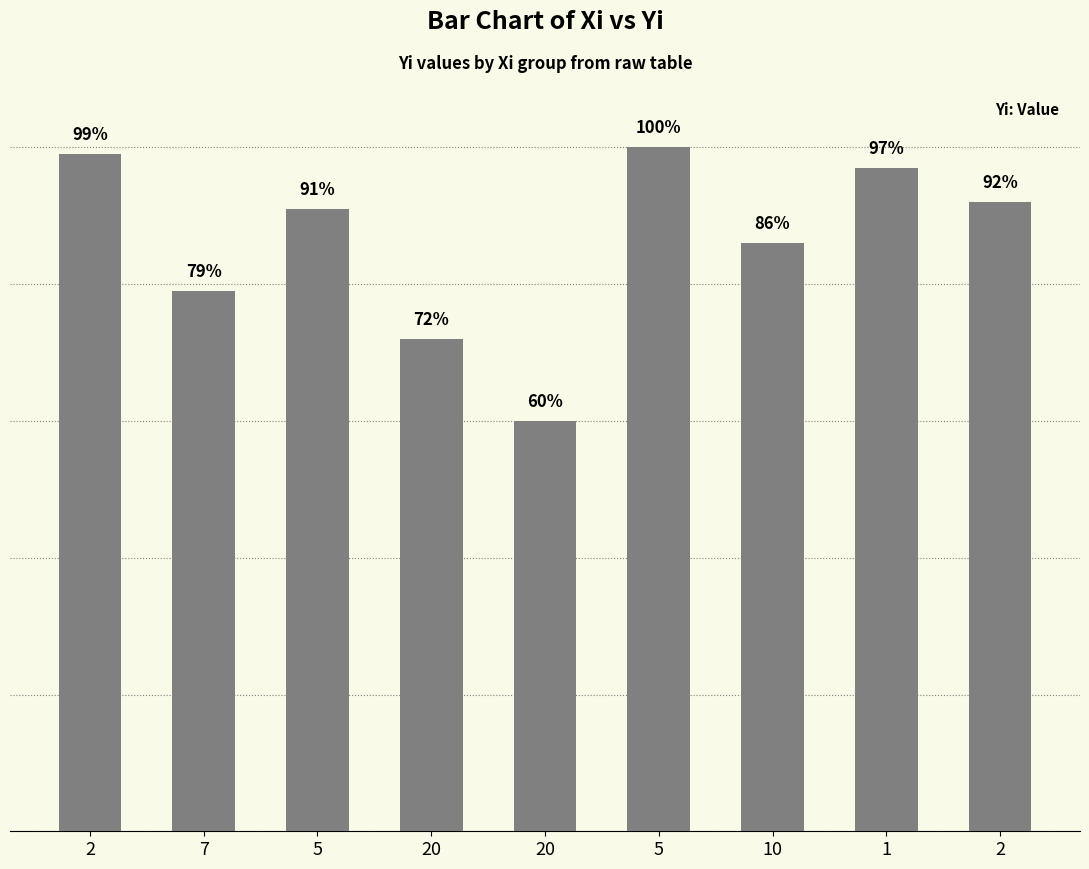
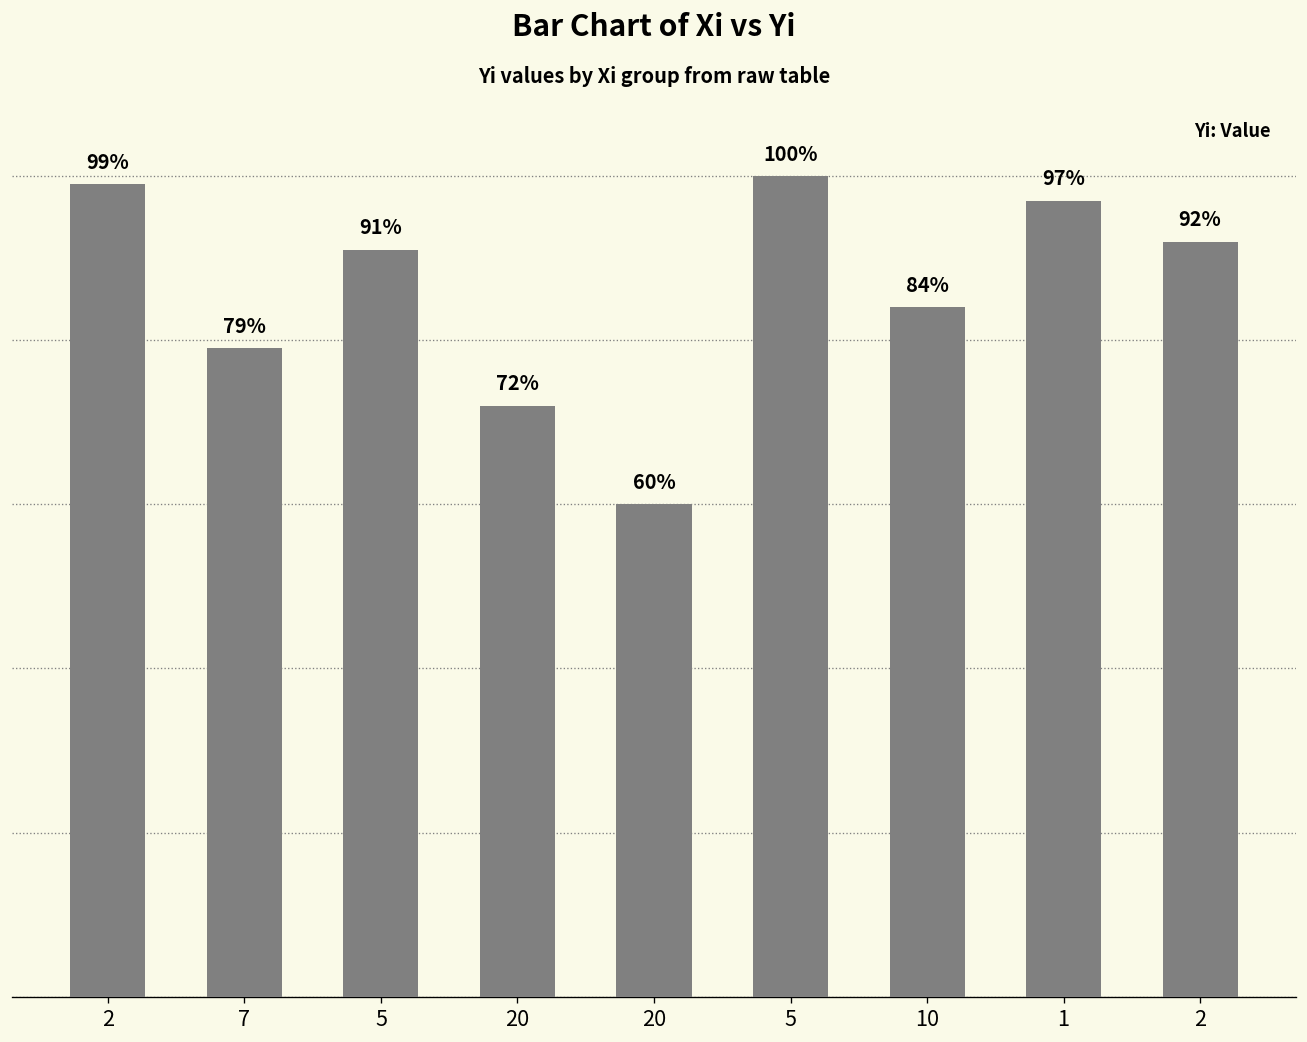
  {
    "7": "79%",
-   "10": "86%",
+   "10": "84%",
    "1": "97%"
  }
